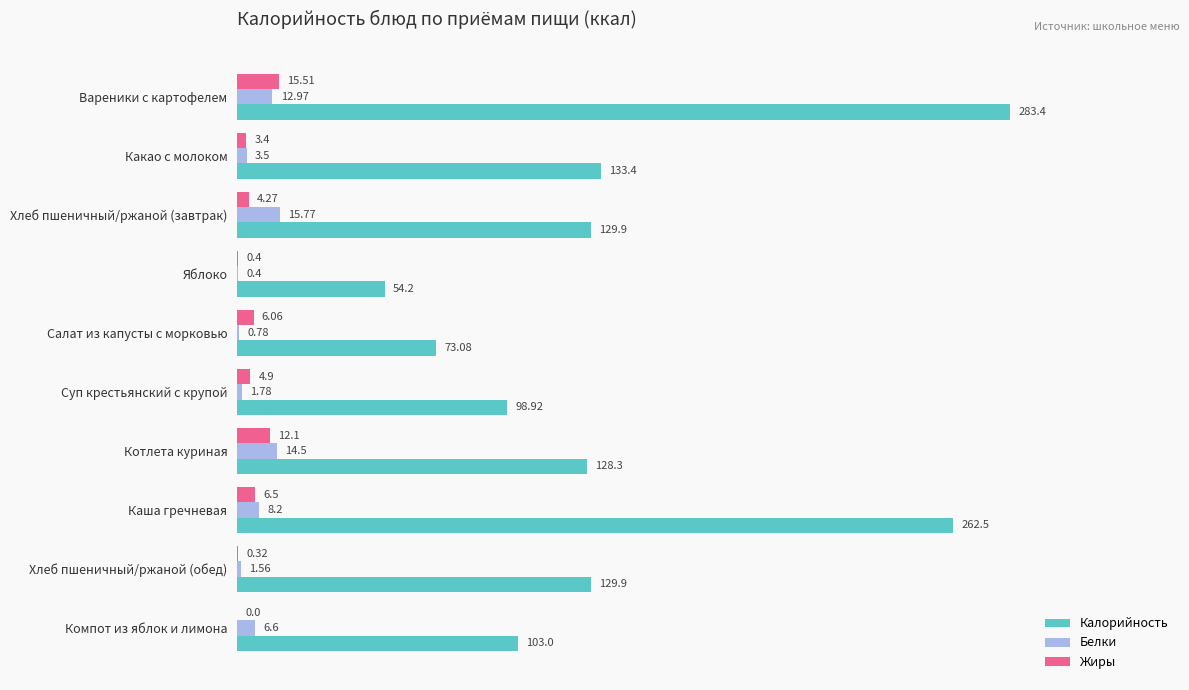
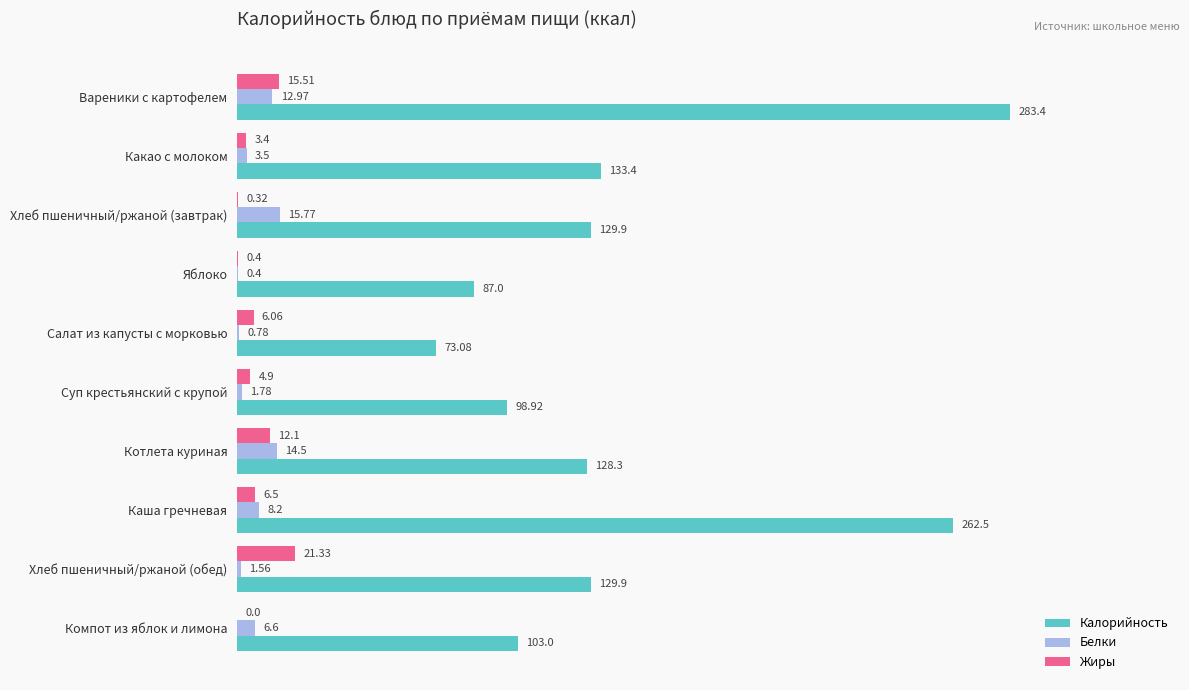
  {
    "Калорийность": {
      "Вареники с картофелем": 283.4,
      "Какао с молоком": 133.4,
      "Хлеб пшеничный/ржаной (завтрак)": 129.9,
-     "Яблоко": 54.2,
+     "Яблоко": 87.0,
      "Салат из капусты с морковью": 73.08,
      "Суп крестьянский с крупой": 98.92,
      "Котлета куриная": 128.3,
      "Каша гречневая": 262.5,
      "Хлеб пшеничный/ржаной (обед)": 129.9,
      "Компот из яблок и лимона": 103.0
    },
    "Белки": {
      "Вареники с картофелем": 12.97,
      "Какао с молоком": 3.5,
      "Хлеб пшеничный/ржаной (завтрак)": 15.77,
      "Яблоко": 0.4,
      "Салат из капусты с морковью": 0.78,
      "Суп крестьянский с крупой": 1.78,
      "Котлета куриная": 14.5,
      "Каша гречневая": 8.2,
      "Хлеб пшеничный/ржаной (обед)": 1.56,
      "Компот из яблок и лимона": 6.6
    },
    "Жиры": {
      "Вареники с картофелем": 15.51,
      "Какао с молоком": 3.4,
-     "Хлеб пшеничный/ржаной (завтрак)": 4.27,
+     "Хлеб пшеничный/ржаной (завтрак)": 0.32,
      "Яблоко": 0.4,
      "Салат из капусты с морковью": 6.06,
      "Суп крестьянский с крупой": 4.9,
      "Котлета куриная": 12.1,
      "Каша гречневая": 6.5,
-     "Хлеб пшеничный/ржаной (обед)": 0.32,
+     "Хлеб пшеничный/ржаной (обед)": 21.33,
      "Компот из яблок и лимона": 0.0
    }
  }
